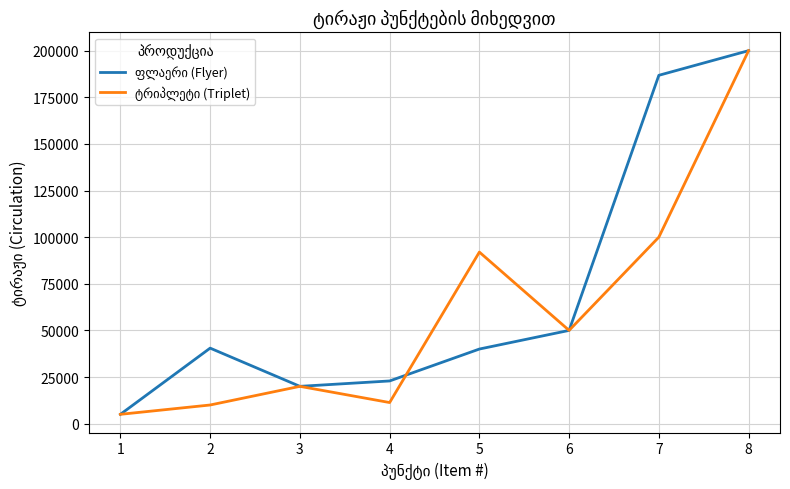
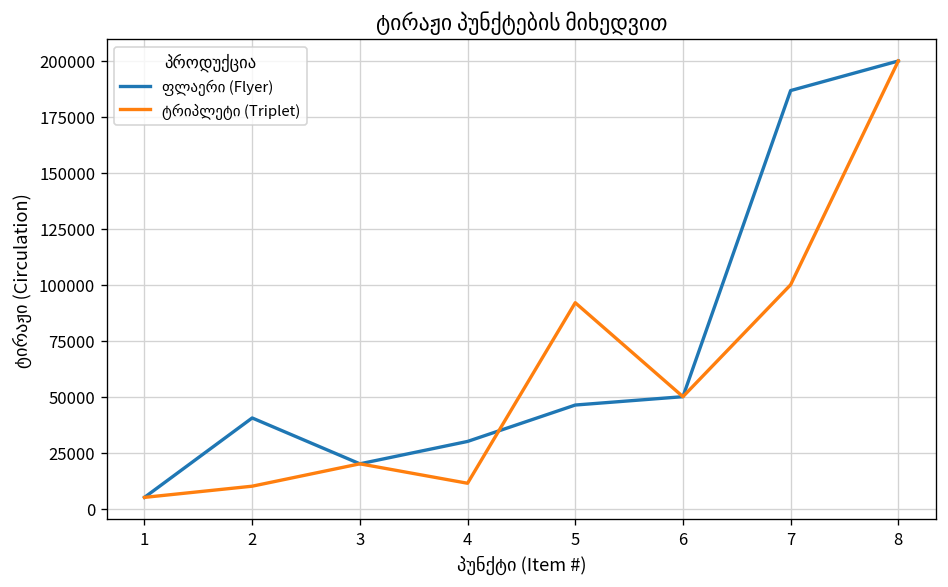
  {
    "ფლაერი (Flyer)": {
      "2": 40000,
-     "4": 23000,
-     "5": 40000,
+     "4": 30000,
+     "5": 46000,
      "7": 187000
    },
    "ტრიპლეტი (Triplet)": {
      "2": 10000,
      "4": 11000,
      "5": 92000,
      "7": 100000
    }
  }
